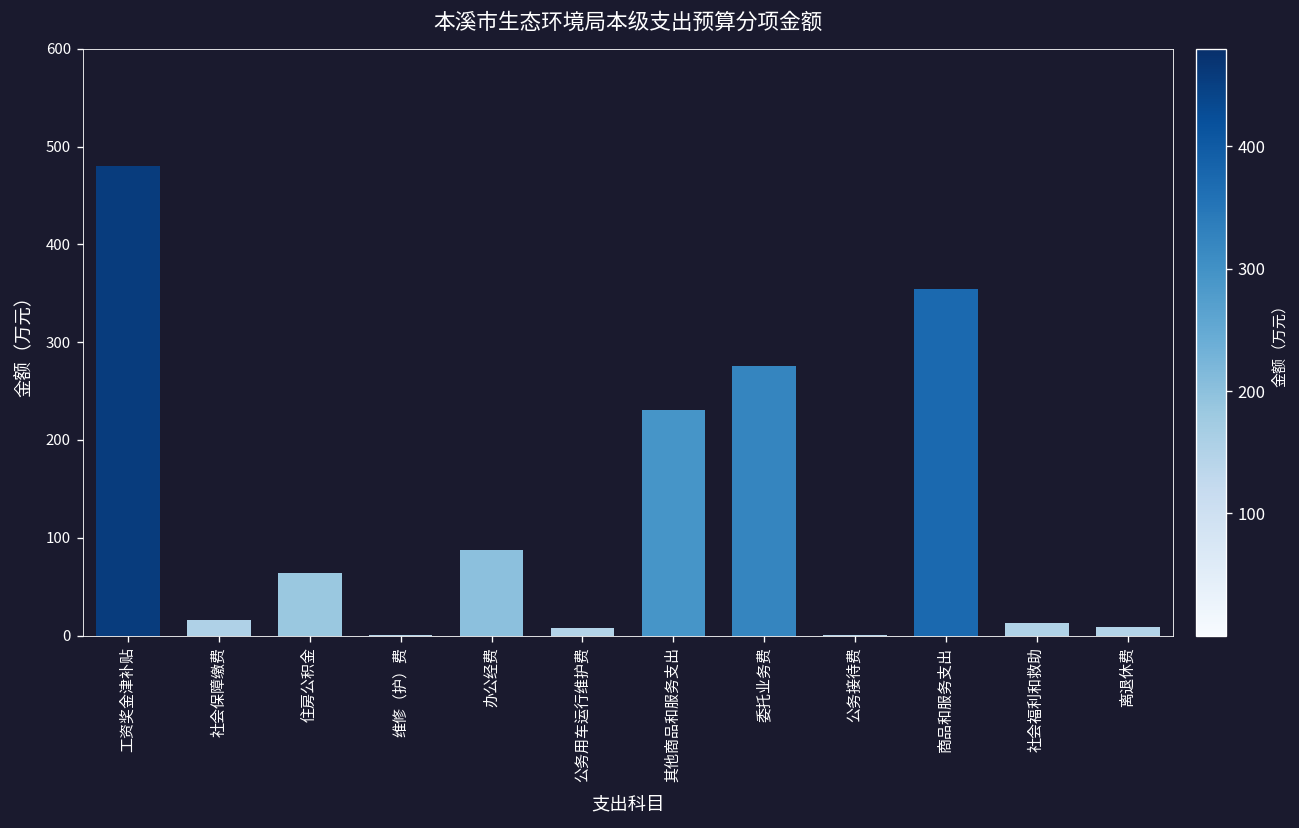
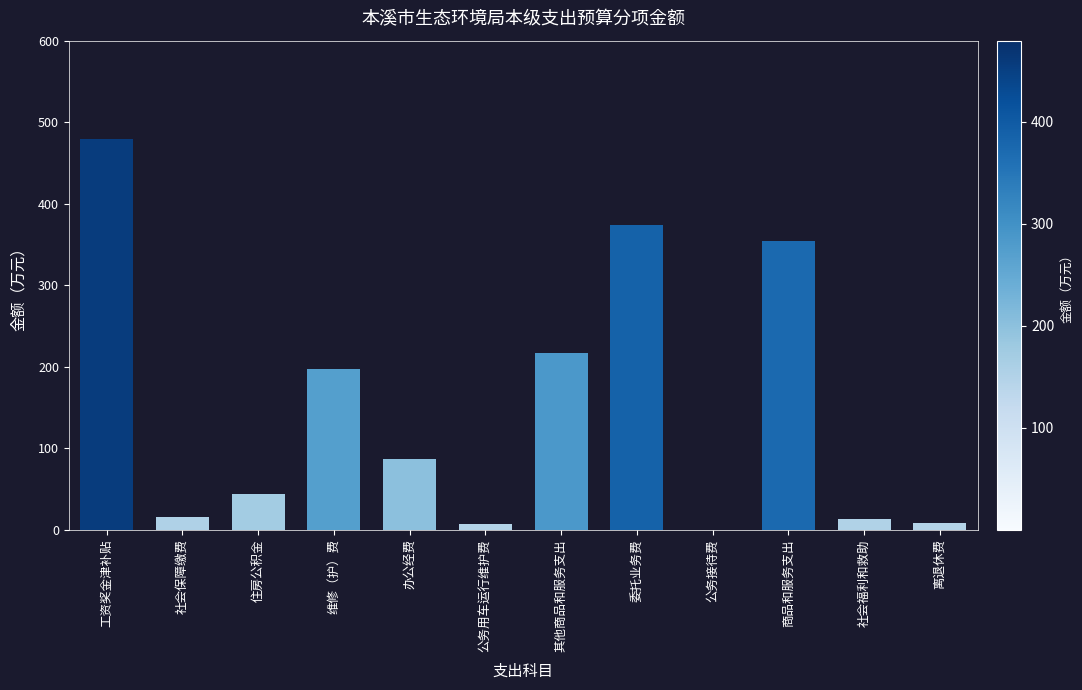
  {
    "工资奖金津补贴": 480,
    "社会保障缴费": 20,
-   "住房公积金": 60,
-   "维修（护）费": 0,
+   "住房公积金": 40,
+   "维修（护）费": 200,
    "办公经费": 90,
    "公务用车运行维护费": 10,
-   "其他商品和服务支出": 230,
-   "委托业务费": 280,
+   "其他商品和服务支出": 220,
+   "委托业务费": 370,
    "商品和服务支出": 350,
    "社会福利和救助": 10,
    "离退休费": 10
  }
